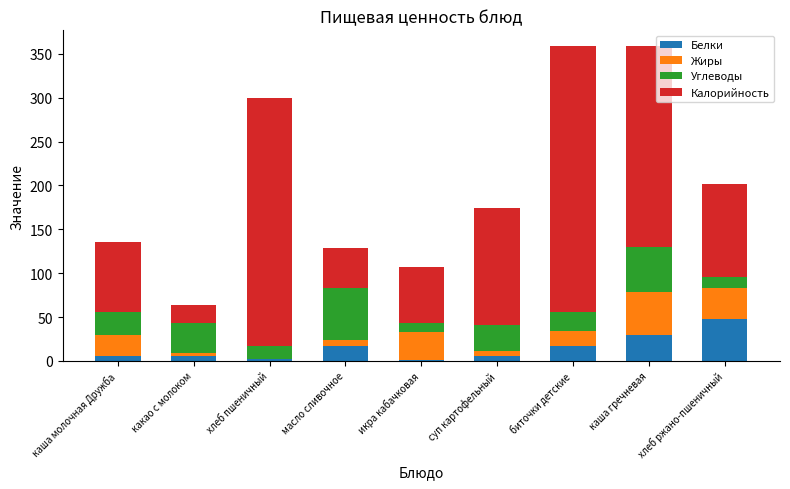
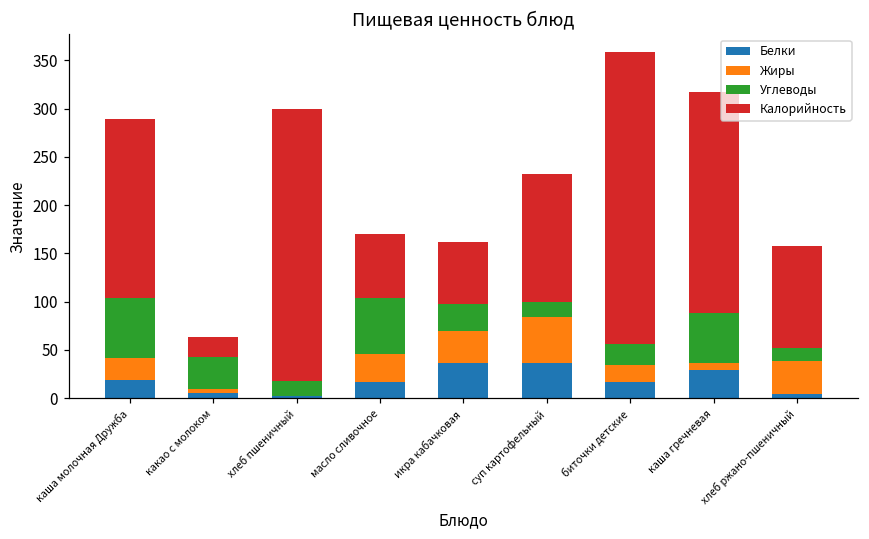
  {
    "Белки": {
-     "каша молочная Дружба": 10,
+     "каша молочная Дружба": 20,
      "какао с молоком": 10,
      "масло сливочное": 20,
-     "икра кабачковая": 0,
-     "суп картофельный": 10,
+     "икра кабачковая": 40,
+     "суп картофельный": 40,
      "биточки детские": 20,
      "каша гречневая": 30,
-     "хлеб ржано-пшеничный": 50
+     "хлеб ржано-пшеничный": 0
    },
    "Жиры": {
      "каша молочная Дружба": 20,
      "какао с молоком": 0,
      "хлеб пшеничный": 0,
-     "масло сливочное": 10,
+     "масло сливочное": 30,
      "икра кабачковая": 30,
-     "суп картофельный": 10,
+     "суп картофельный": 50,
      "биточки детские": 20,
-     "каша гречневая": 50,
+     "каша гречневая": 10,
      "хлеб ржано-пшеничный": 30
    },
    "Углеводы": {
-     "каша молочная Дружба": 30,
+     "каша молочная Дружба": 60,
      "какао с молоком": 30,
      "хлеб пшеничный": 20,
      "масло сливочное": 60,
-     "икра кабачковая": 10,
-     "суп картофельный": 30,
+     "икра кабачковая": 30,
+     "суп картофельный": 20,
      "биточки детские": 20,
      "каша гречневая": 50,
      "хлеб ржано-пшеничный": 10
    },
    "Калорийность": {
-     "каша молочная Дружба": 80,
+     "каша молочная Дружба": 190,
      "какао с молоком": 20,
      "хлеб пшеничный": 280,
-     "масло сливочное": 50,
+     "масло сливочное": 70,
      "икра кабачковая": 60,
      "суп картофельный": 130,
      "биточки детские": 300,
      "каша гречневая": 230,
      "хлеб ржано-пшеничный": 110
    }
  }
